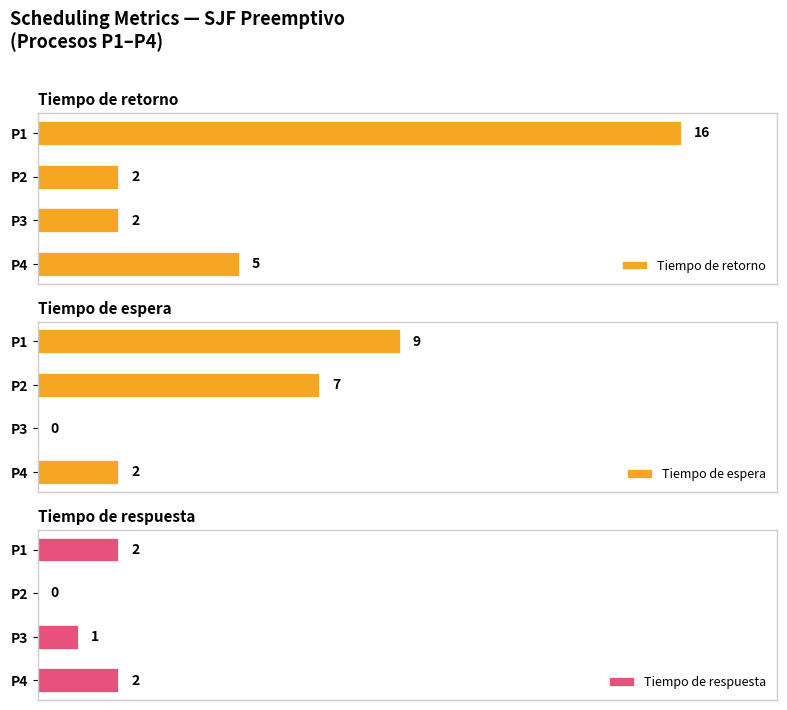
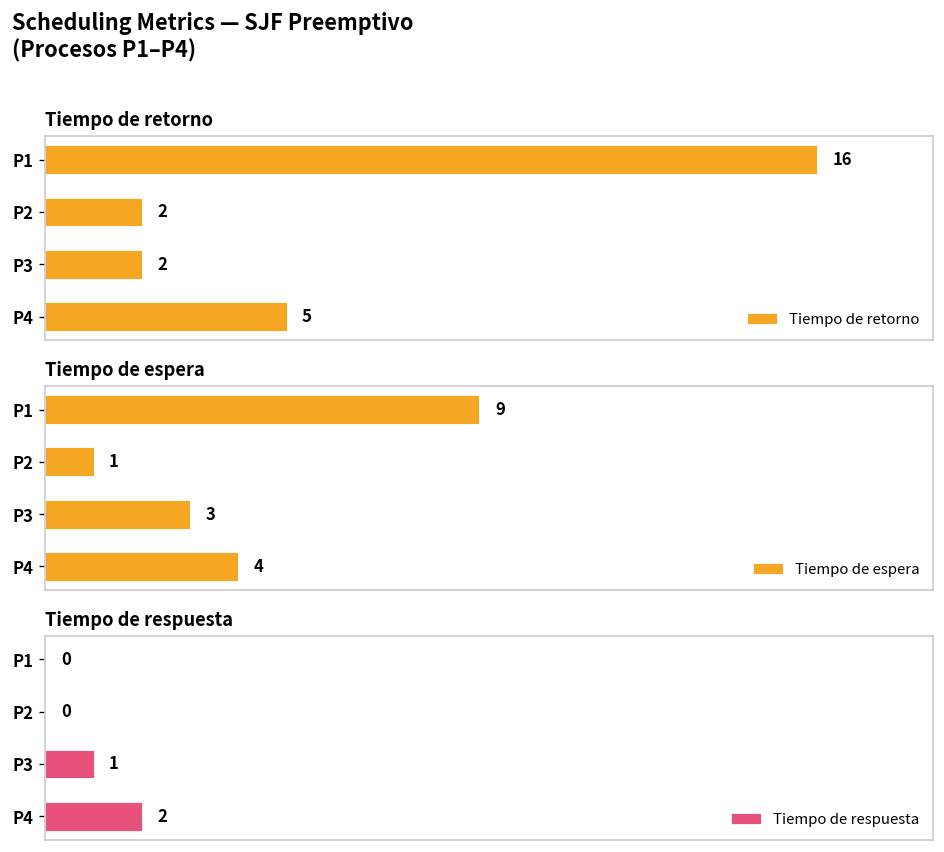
  {
    "Tiempo de retorno": {
      "P1": 16,
      "P2": 2,
      "P3": 2,
      "P4": 5
    },
    "Tiempo de espera": {
      "P1": 9,
-     "P2": 7,
-     "P3": 0,
-     "P4": 2
+     "P2": 1,
+     "P3": 3,
+     "P4": 4
    },
    "Tiempo de respuesta": {
-     "P1": 2,
+     "P1": 0,
      "P2": 0,
      "P3": 1,
      "P4": 2
    }
  }
